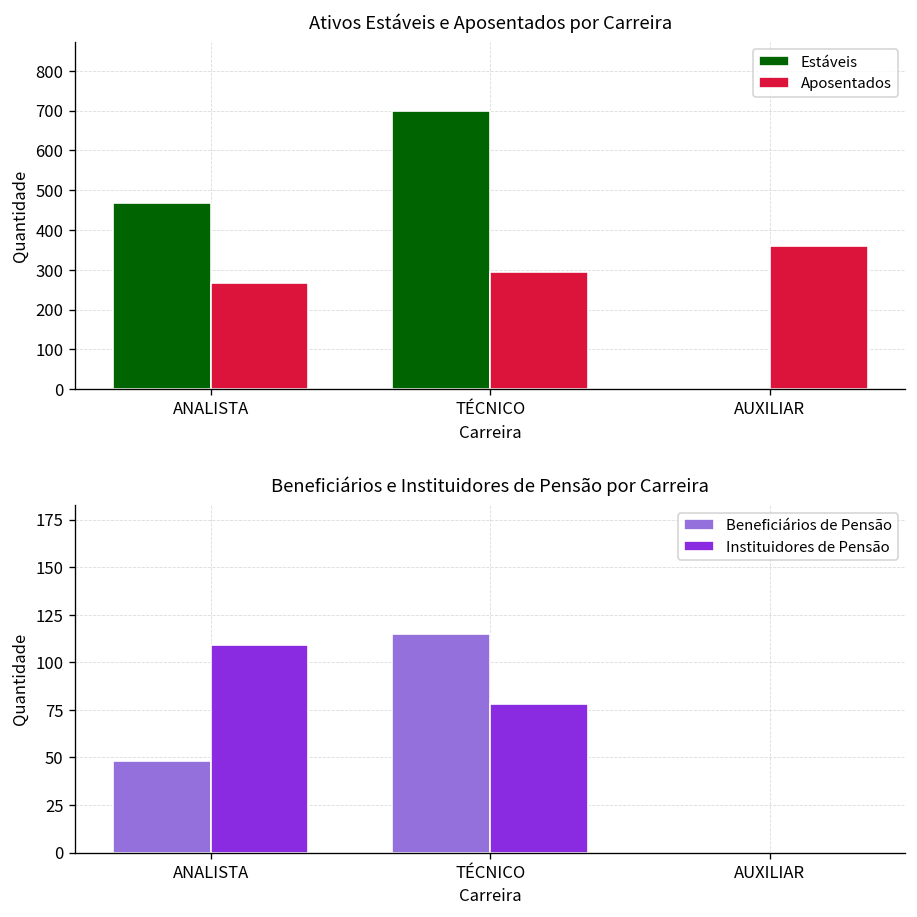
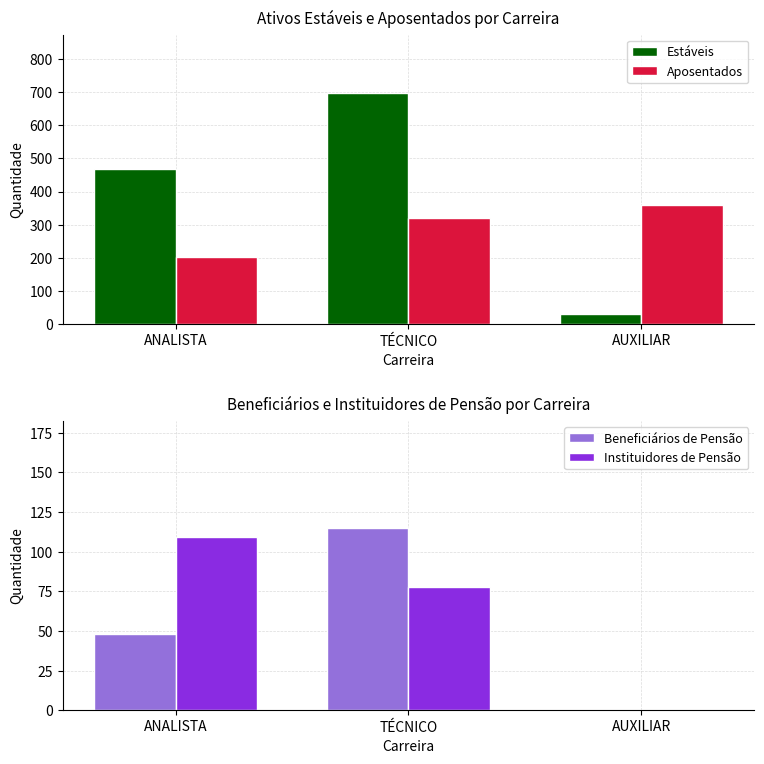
  {
    "Ativos Estáveis e Aposentados por Carreira": {
      "Estáveis": {
        "ANALISTA": 470,
        "TÉCNICO": 700,
-       "AUXILIAR": 0
+       "AUXILIAR": 30
      },
      "Aposentados": {
-       "ANALISTA": 270,
-       "TÉCNICO": 290,
+       "ANALISTA": 200,
+       "TÉCNICO": 320,
        "AUXILIAR": 360
      }
    },
    "Beneficiários e Instituidores de Pensão por Carreira": {
      "Beneficiários de Pensão": {
        "ANALISTA": 48,
        "TÉCNICO": 115,
        "AUXILIAR": 0
      },
      "Instituidores de Pensão": {
        "ANALISTA": 109,
        "TÉCNICO": 78,
        "AUXILIAR": 0
      }
    }
  }
